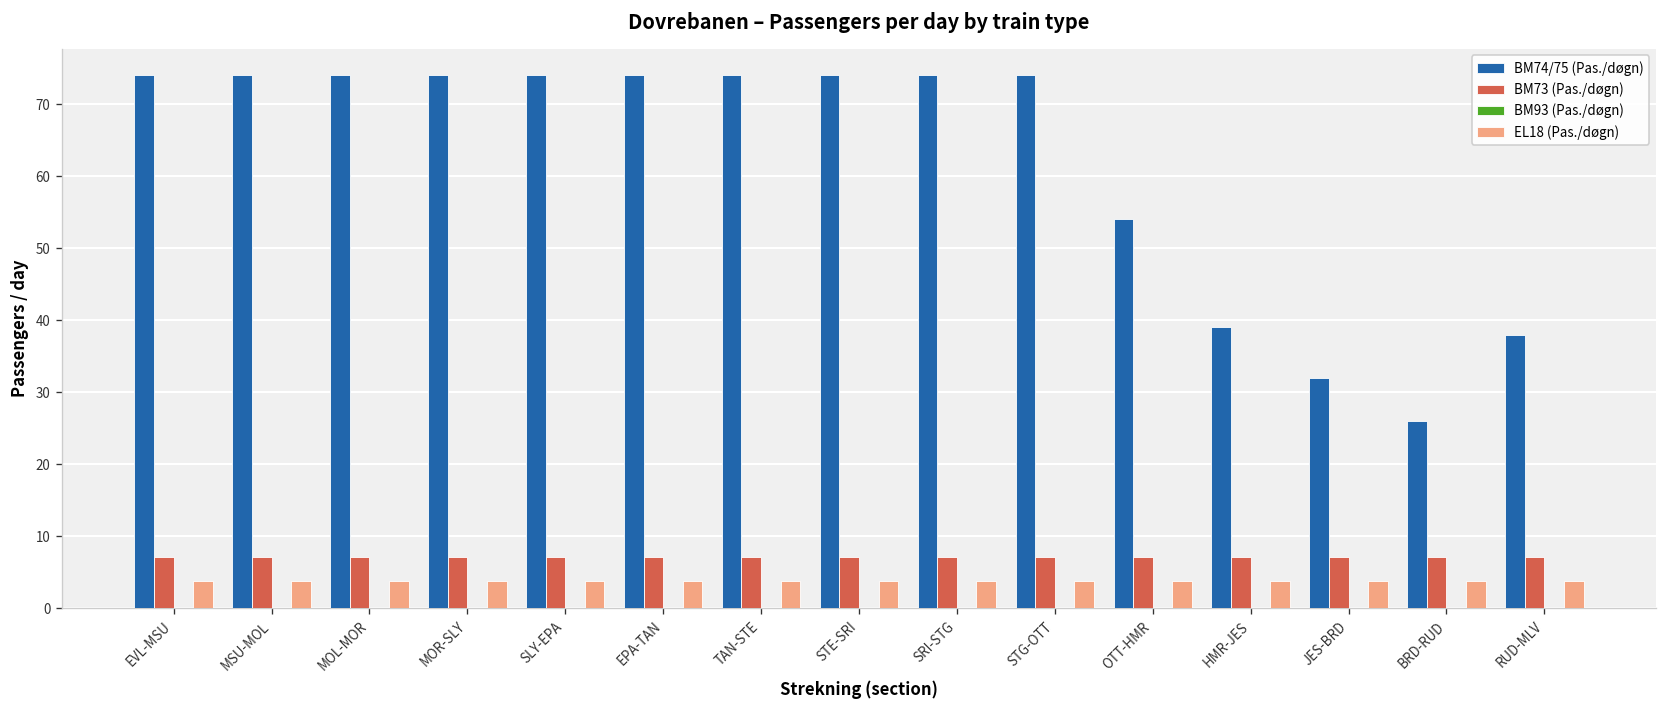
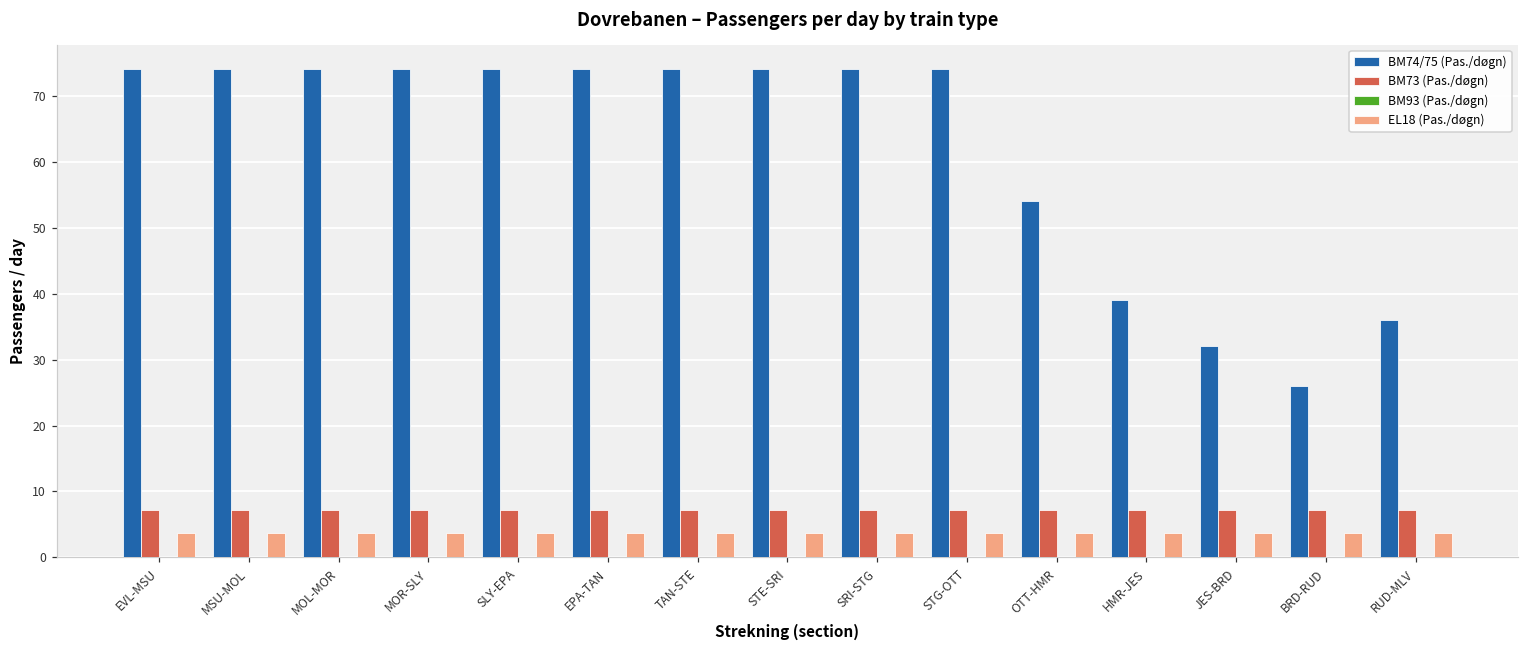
  {
    "BM74/75 (Pas./døgn)": {
      "EVL-MSU": 74,
      "MSU-MOL": 74,
      "MOL-MOR": 74,
      "MOR-SLY": 74,
      "SLY-EPA": 74,
      "EPA-TAN": 74,
      "TAN-STE": 74,
      "STE-SRI": 74,
      "SRI-STG": 74,
      "STG-OTT": 74,
      "OTT-HMR": 54,
      "HMR-JES": 39,
      "JES-BRD": 32,
      "BRD-RUD": 26,
-     "RUD-MLV": 38
+     "RUD-MLV": 36
    },
    "BM73 (Pas./døgn)": {
      "EVL-MSU": 7,
      "MSU-MOL": 7,
      "MOL-MOR": 7,
      "MOR-SLY": 7,
      "SLY-EPA": 7,
      "EPA-TAN": 7,
      "TAN-STE": 7,
      "STE-SRI": 7,
      "SRI-STG": 7,
      "STG-OTT": 7,
      "OTT-HMR": 7,
      "HMR-JES": 7,
      "JES-BRD": 7,
      "BRD-RUD": 7,
      "RUD-MLV": 7
    },
    "BM93 (Pas./døgn)": {
      "EVL-MSU": 0,
      "MSU-MOL": 0,
      "MOL-MOR": 0,
      "MOR-SLY": 0,
      "SLY-EPA": 0,
      "EPA-TAN": 0,
      "TAN-STE": 0,
      "STE-SRI": 0,
      "SRI-STG": 0,
      "STG-OTT": 0,
      "OTT-HMR": 0,
      "HMR-JES": 0,
      "JES-BRD": 0,
      "BRD-RUD": 0,
      "RUD-MLV": 0
    },
    "EL18 (Pas./døgn)": {
      "EVL-MSU": 4,
      "MSU-MOL": 4,
      "MOL-MOR": 4,
      "MOR-SLY": 4,
      "SLY-EPA": 4,
      "EPA-TAN": 4,
      "TAN-STE": 4,
      "STE-SRI": 4,
      "SRI-STG": 4,
      "STG-OTT": 4,
      "OTT-HMR": 4,
      "HMR-JES": 4,
      "JES-BRD": 4,
      "BRD-RUD": 4,
      "RUD-MLV": 4
    }
  }
